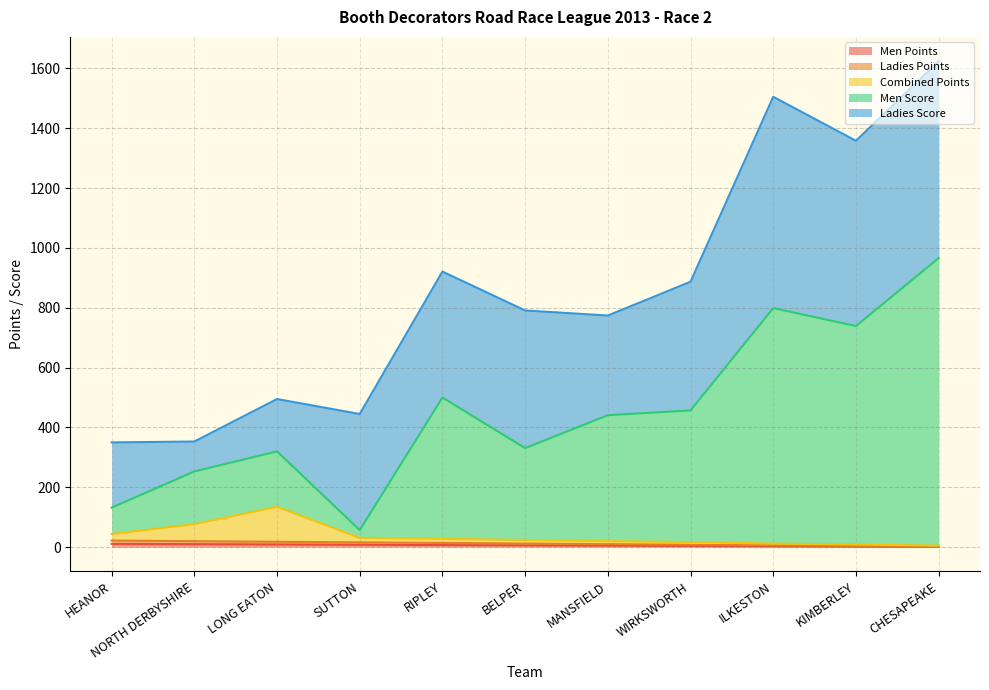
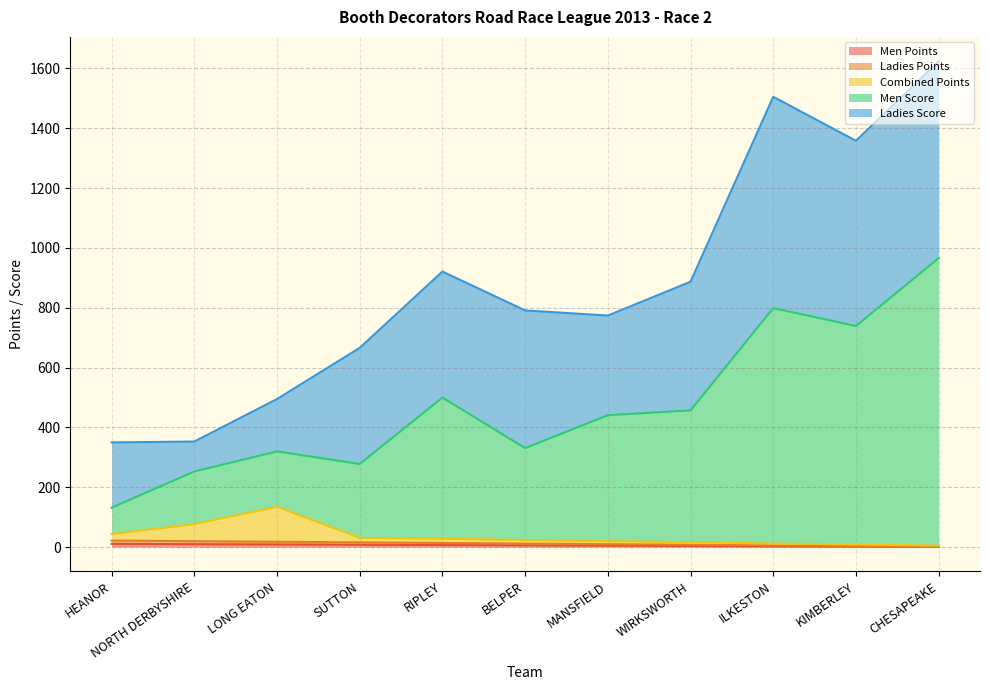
  {
    "Combined Points": {
      "HEANOR": 20,
      "NORTH DERBYSHIRE": 60,
      "LONG EATON": 120,
      "SUTTON": 20,
      "RIPLEY": 10,
      "BELPER": 10,
      "MANSFIELD": 10,
      "WIRKSWORTH": 10
    },
    "Men Score": {
      "HEANOR": 90,
      "NORTH DERBYSHIRE": 180,
      "LONG EATON": 190,
-     "SUTTON": 30,
+     "SUTTON": 250,
      "RIPLEY": 470,
      "BELPER": 310,
      "MANSFIELD": 420,
      "WIRKSWORTH": 440,
      "ILKESTON": 790,
      "KIMBERLEY": 730,
      "CHESAPEAKE": 960
    },
    "Ladies Score": {
      "HEANOR": 220,
      "NORTH DERBYSHIRE": 100,
      "LONG EATON": 180,
      "SUTTON": 390,
      "RIPLEY": 420,
      "BELPER": 460,
      "MANSFIELD": 330,
      "WIRKSWORTH": 430,
      "ILKESTON": 710,
      "KIMBERLEY": 620
    }
  }
